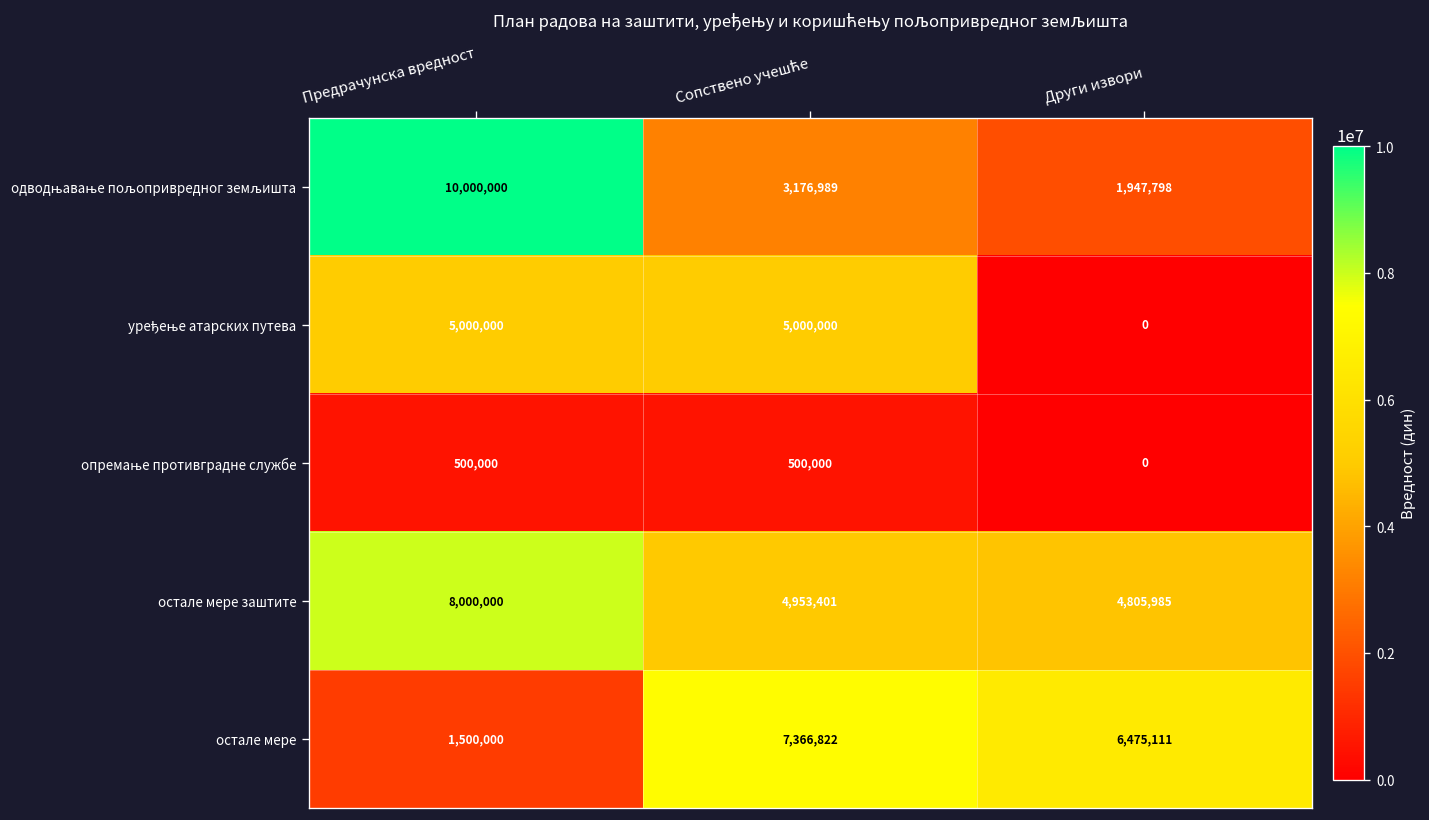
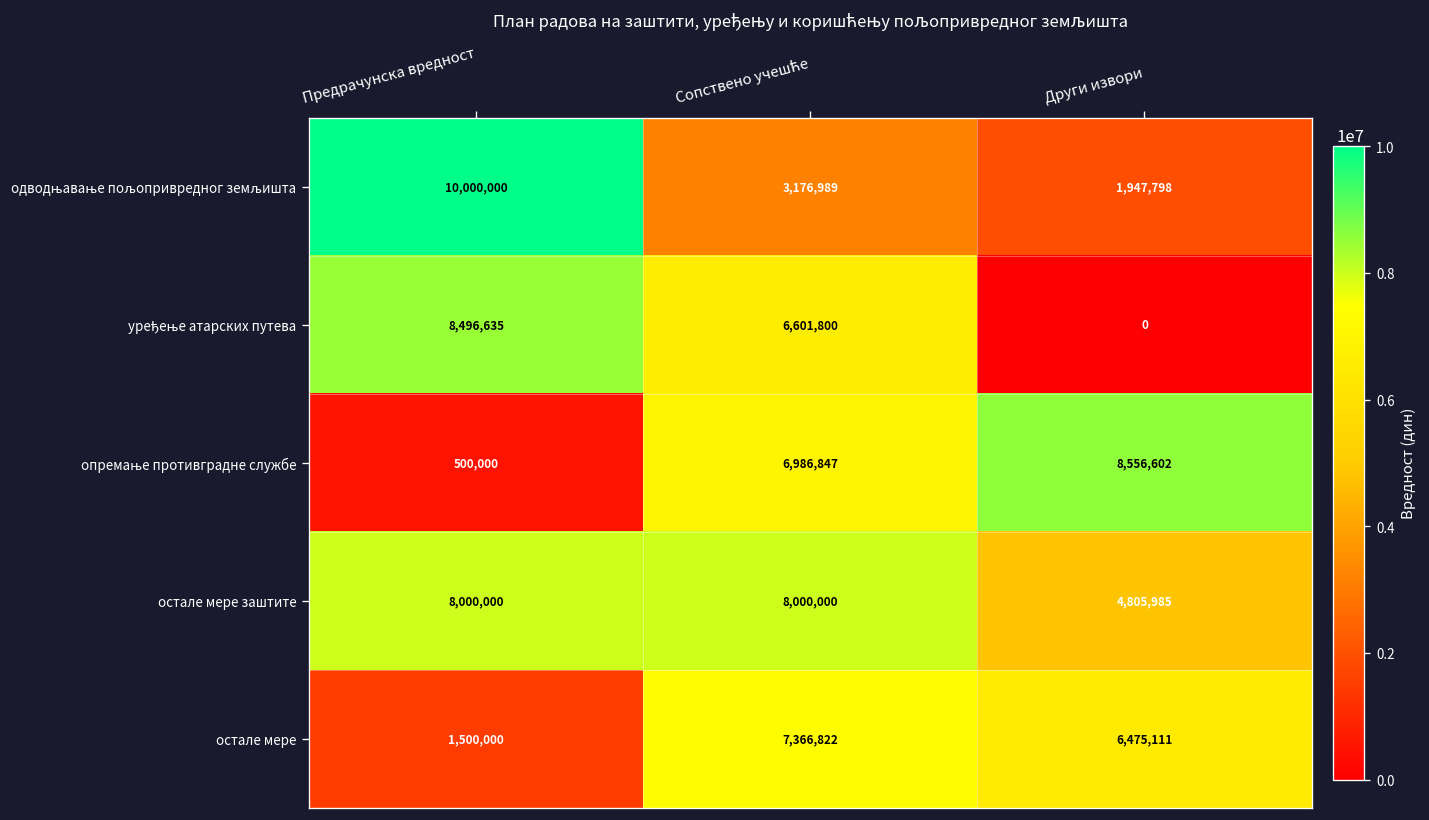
  {
    "одводњавање пољопривредног земљишта": {
      "Предрачунска вредност": "10,000,000",
      "Сопствено учешће": "3,176,989",
      "Други извори": "1,947,798"
    },
    "уређење атарских путева": {
-     "Предрачунска вредност": "5,000,000",
-     "Сопствено учешће": "5,000,000",
+     "Предрачунска вредност": "8,496,635",
+     "Сопствено учешће": "6,601,800",
      "Други извори": "0"
    },
    "опремање противградне службе": {
      "Предрачунска вредност": "500,000",
-     "Сопствено учешће": "500,000",
-     "Други извори": "0"
+     "Сопствено учешће": "6,986,847",
+     "Други извори": "8,556,602"
    },
    "остале мере заштите": {
      "Предрачунска вредност": "8,000,000",
-     "Сопствено учешће": "4,953,401",
+     "Сопствено учешће": "8,000,000",
      "Други извори": "4,805,985"
    },
    "остале мере": {
      "Предрачунска вредност": "1,500,000",
      "Сопствено учешће": "7,366,822",
      "Други извори": "6,475,111"
    }
  }
